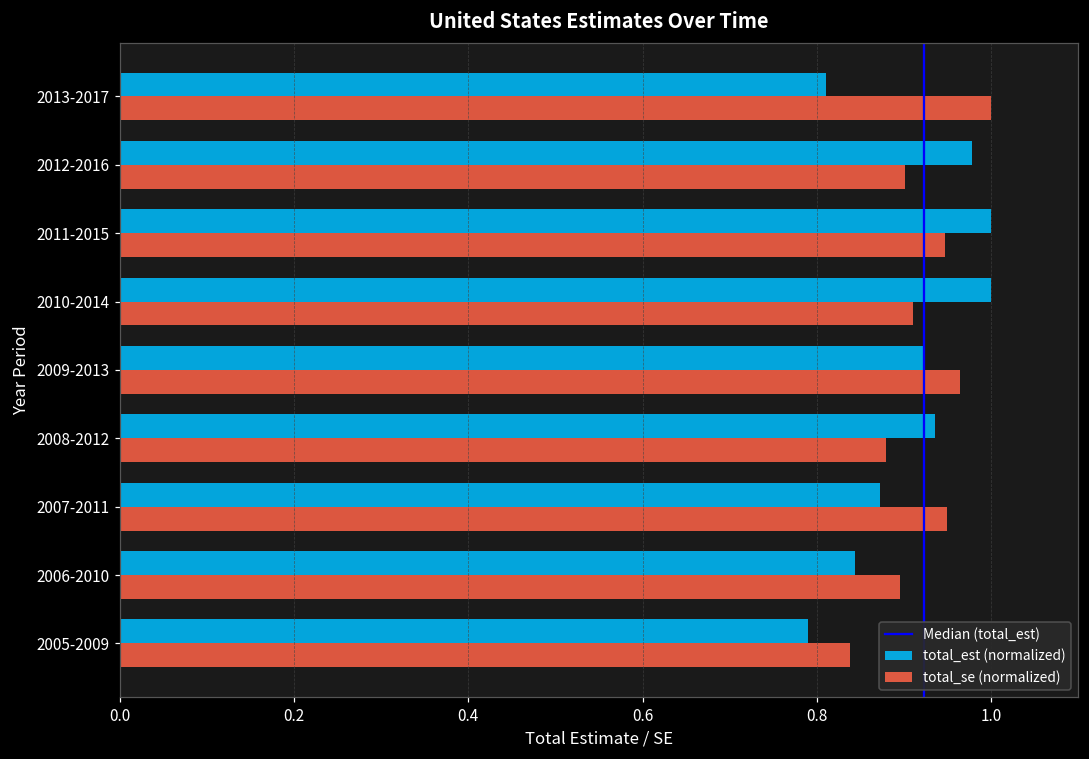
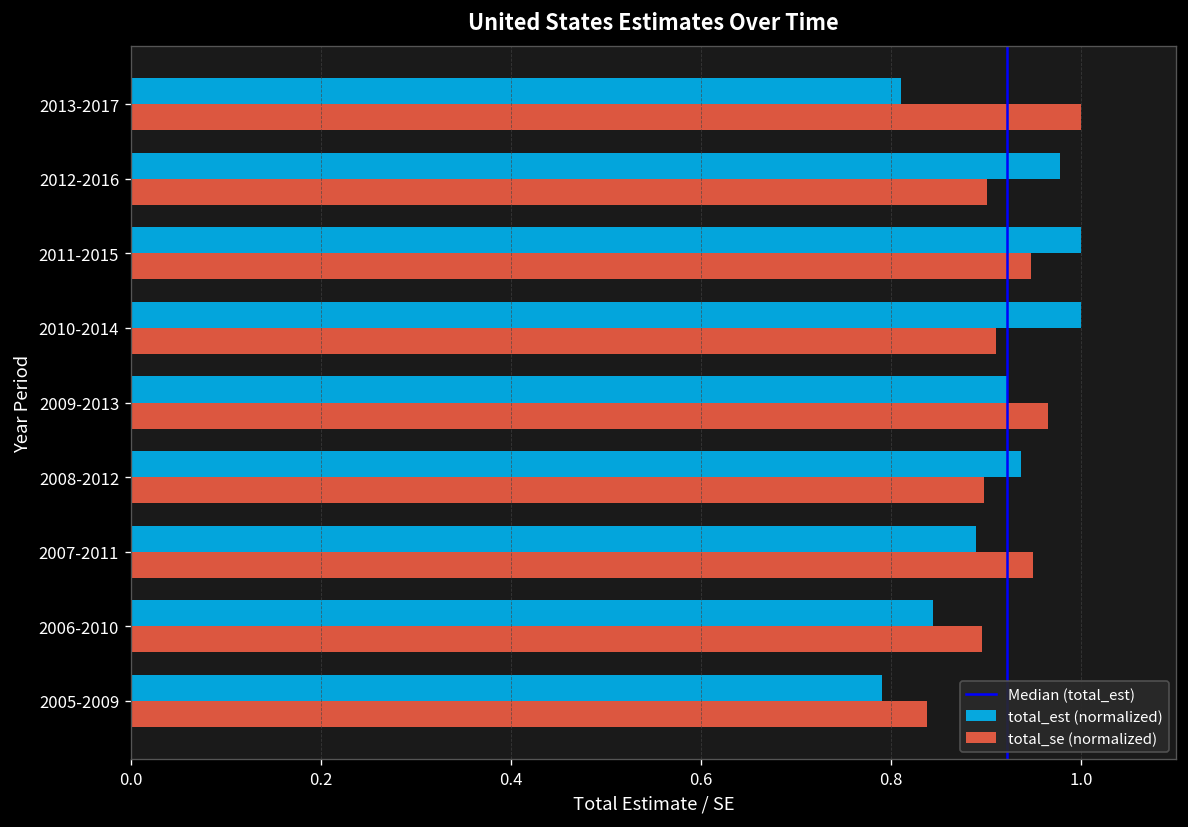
  {
    "total_est (normalized)": {
      "2013-2017": 0.81,
      "2012-2016": 0.98,
      "2011-2015": 1.00,
      "2010-2014": 1.00,
      "2009-2013": 0.92,
      "2008-2012": 0.94,
-     "2007-2011": 0.87,
+     "2007-2011": 0.89,
      "2006-2010": 0.84,
      "2005-2009": 0.79
    },
    "total_se (normalized)": {
      "2013-2017": 1.00,
      "2012-2016": 0.90,
      "2011-2015": 0.95,
      "2010-2014": 0.91,
      "2009-2013": 0.97,
-     "2008-2012": 0.88,
+     "2008-2012": 0.90,
      "2007-2011": 0.95,
      "2006-2010": 0.90,
      "2005-2009": 0.84
    }
  }
